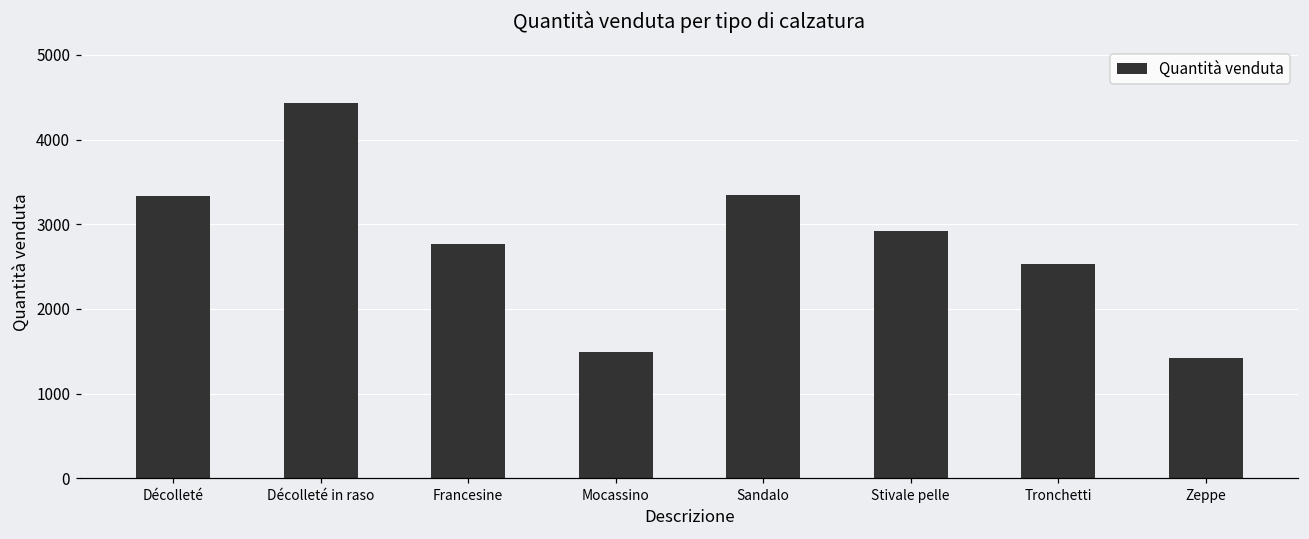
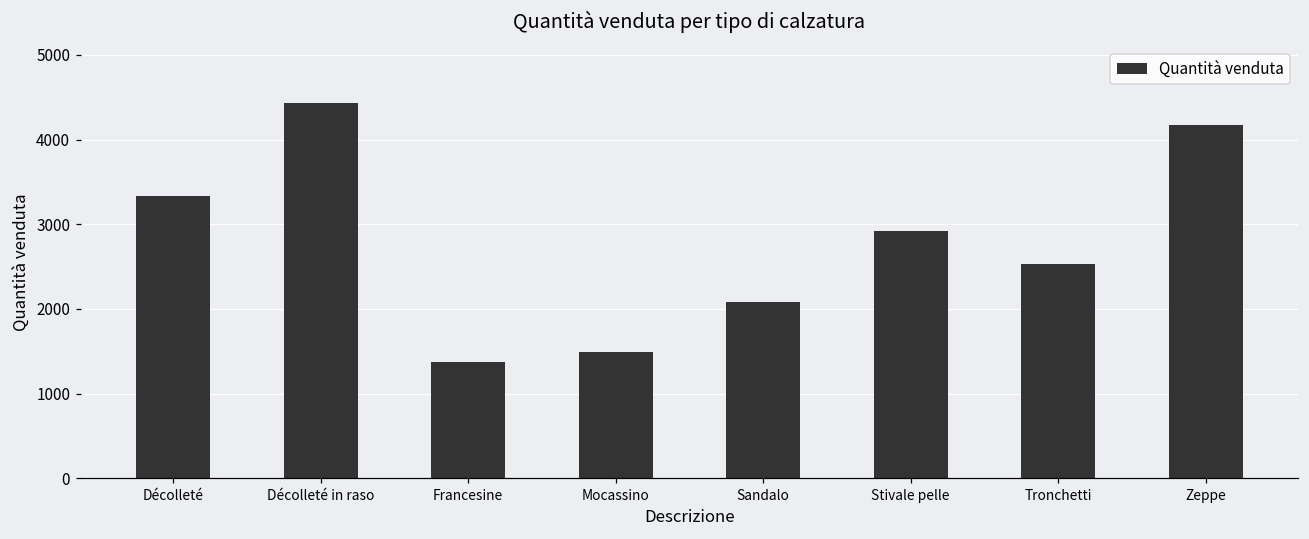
  {
    "Décolleté": 3300,
    "Décolleté in raso": 4400,
-   "Francesine": 2800,
+   "Francesine": 1400,
    "Mocassino": 1500,
-   "Sandalo": 3300,
+   "Sandalo": 2100,
    "Stivale pelle": 2900,
    "Tronchetti": 2500,
-   "Zeppe": 1400
+   "Zeppe": 4200
  }
